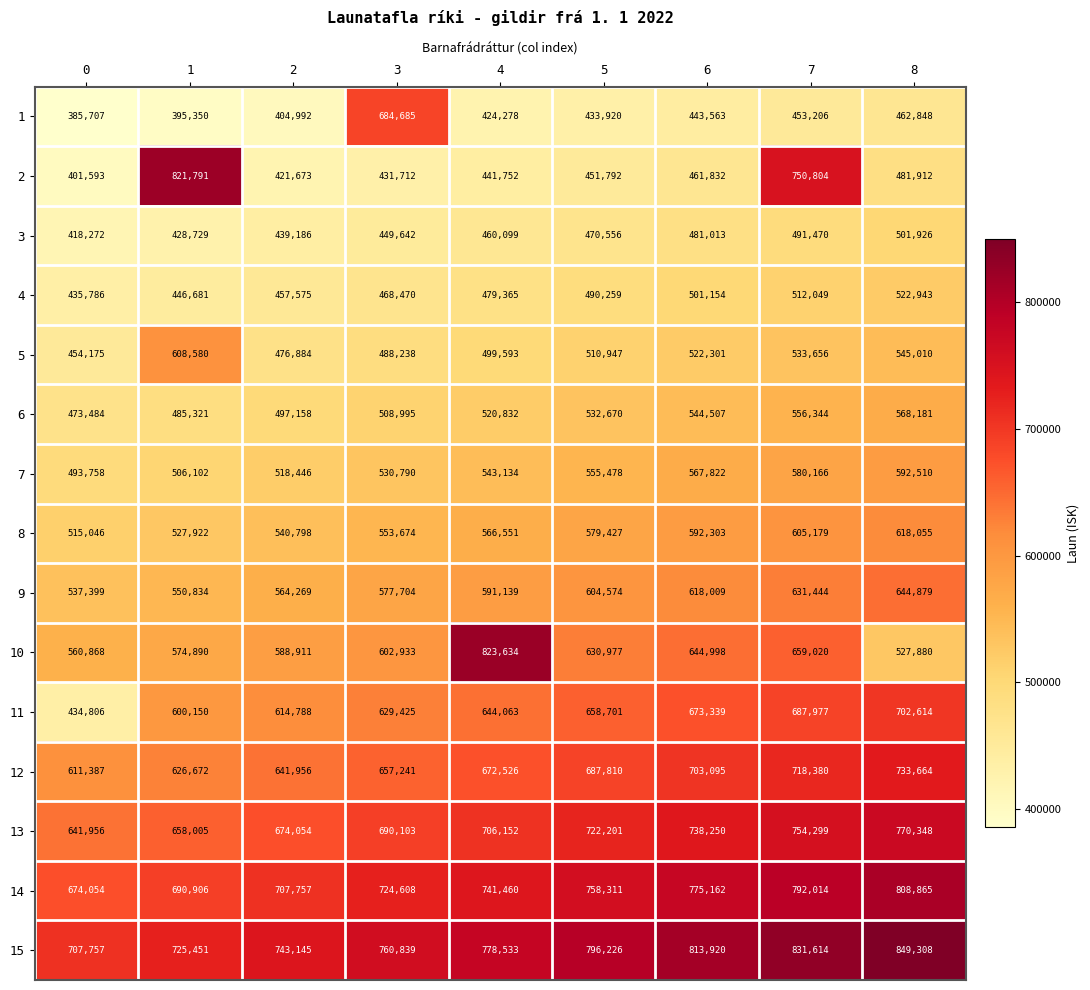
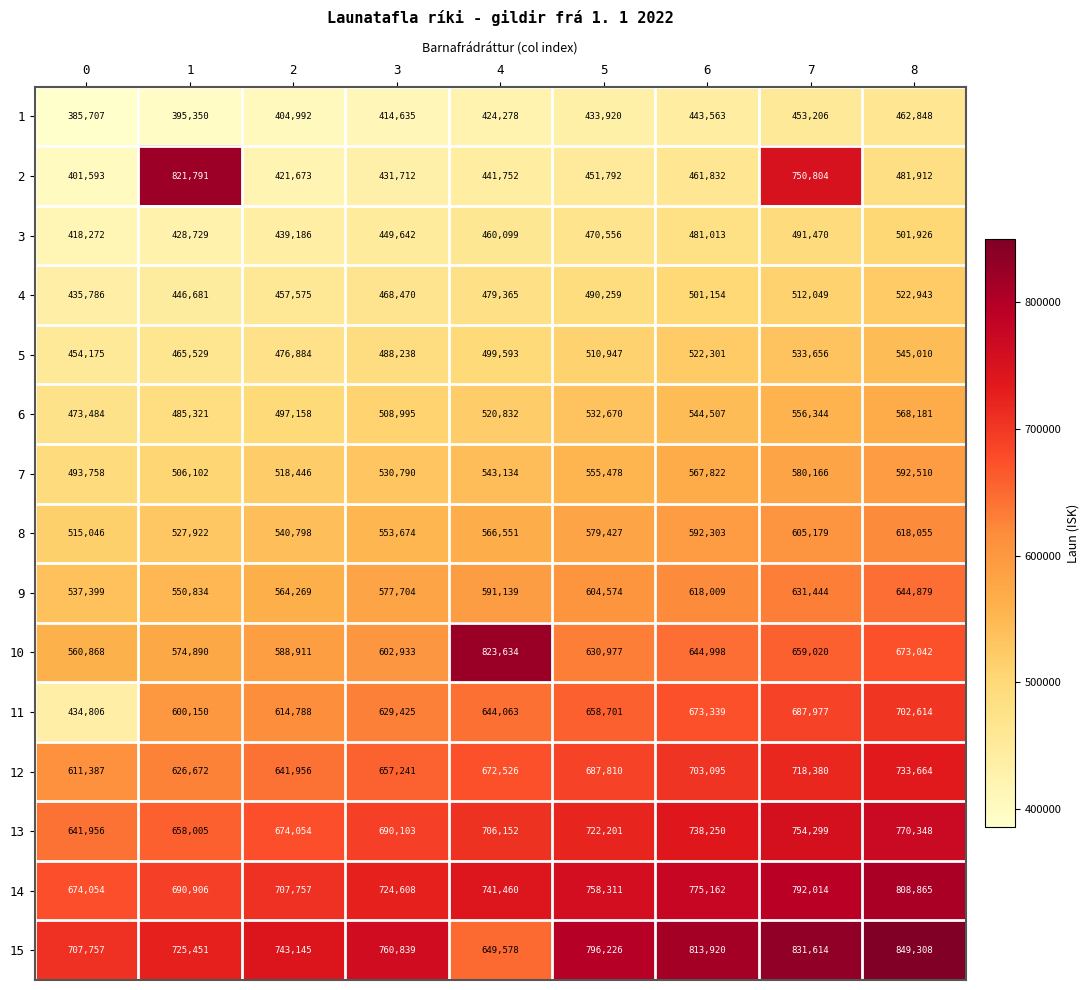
  {
    "1": {
      "0": "385,707",
      "1": "395,350",
      "2": "404,992",
-     "3": "684,685",
+     "3": "414,635",
      "4": "424,278",
      "5": "433,920",
      "6": "443,563",
      "7": "453,206",
      "8": "462,848"
    },
    "2": {
      "0": "401,593",
      "1": "821,791",
      "2": "421,673",
      "3": "431,712",
      "4": "441,752",
      "5": "451,792",
      "6": "461,832",
      "7": "750,804",
      "8": "481,912"
    },
    "3": {
      "0": "418,272",
      "1": "428,729",
      "2": "439,186",
      "3": "449,642",
      "4": "460,099",
      "5": "470,556",
      "6": "481,013",
      "7": "491,470",
      "8": "501,926"
    },
    "4": {
      "0": "435,786",
      "1": "446,681",
      "2": "457,575",
      "3": "468,470",
      "4": "479,365",
      "5": "490,259",
      "6": "501,154",
      "7": "512,049",
      "8": "522,943"
    },
    "5": {
      "0": "454,175",
-     "1": "608,580",
+     "1": "465,529",
      "2": "476,884",
      "3": "488,238",
      "4": "499,593",
      "5": "510,947",
      "6": "522,301",
      "7": "533,656",
      "8": "545,010"
    },
    "6": {
      "0": "473,484",
      "1": "485,321",
      "2": "497,158",
      "3": "508,995",
      "4": "520,832",
      "5": "532,670",
      "6": "544,507",
      "7": "556,344",
      "8": "568,181"
    },
    "7": {
      "0": "493,758",
      "1": "506,102",
      "2": "518,446",
      "3": "530,790",
      "4": "543,134",
      "5": "555,478",
      "6": "567,822",
      "7": "580,166",
      "8": "592,510"
    },
    "8": {
      "0": "515,046",
      "1": "527,922",
      "2": "540,798",
      "3": "553,674",
      "4": "566,551",
      "5": "579,427",
      "6": "592,303",
      "7": "605,179",
      "8": "618,055"
    },
    "9": {
      "0": "537,399",
      "1": "550,834",
      "2": "564,269",
      "3": "577,704",
      "4": "591,139",
      "5": "604,574",
      "6": "618,009",
      "7": "631,444",
      "8": "644,879"
    },
    "10": {
      "0": "560,868",
      "1": "574,890",
      "2": "588,911",
      "3": "602,933",
      "4": "823,634",
      "5": "630,977",
      "6": "644,998",
      "7": "659,020",
-     "8": "527,880"
+     "8": "673,042"
    },
    "11": {
      "0": "434,806",
      "1": "600,150",
      "2": "614,788",
      "3": "629,425",
      "4": "644,063",
      "5": "658,701",
      "6": "673,339",
      "7": "687,977",
      "8": "702,614"
    },
    "12": {
      "0": "611,387",
      "1": "626,672",
      "2": "641,956",
      "3": "657,241",
      "4": "672,526",
      "5": "687,810",
      "6": "703,095",
      "7": "718,380",
      "8": "733,664"
    },
    "13": {
      "0": "641,956",
      "1": "658,005",
      "2": "674,054",
      "3": "690,103",
      "4": "706,152",
      "5": "722,201",
      "6": "738,250",
      "7": "754,299",
      "8": "770,348"
    },
    "14": {
      "0": "674,054",
      "1": "690,906",
      "2": "707,757",
      "3": "724,608",
      "4": "741,460",
      "5": "758,311",
      "6": "775,162",
      "7": "792,014",
      "8": "808,865"
    },
    "15": {
      "0": "707,757",
      "1": "725,451",
      "2": "743,145",
      "3": "760,839",
-     "4": "778,533",
+     "4": "649,578",
      "5": "796,226",
      "6": "813,920",
      "7": "831,614",
      "8": "849,308"
    }
  }
